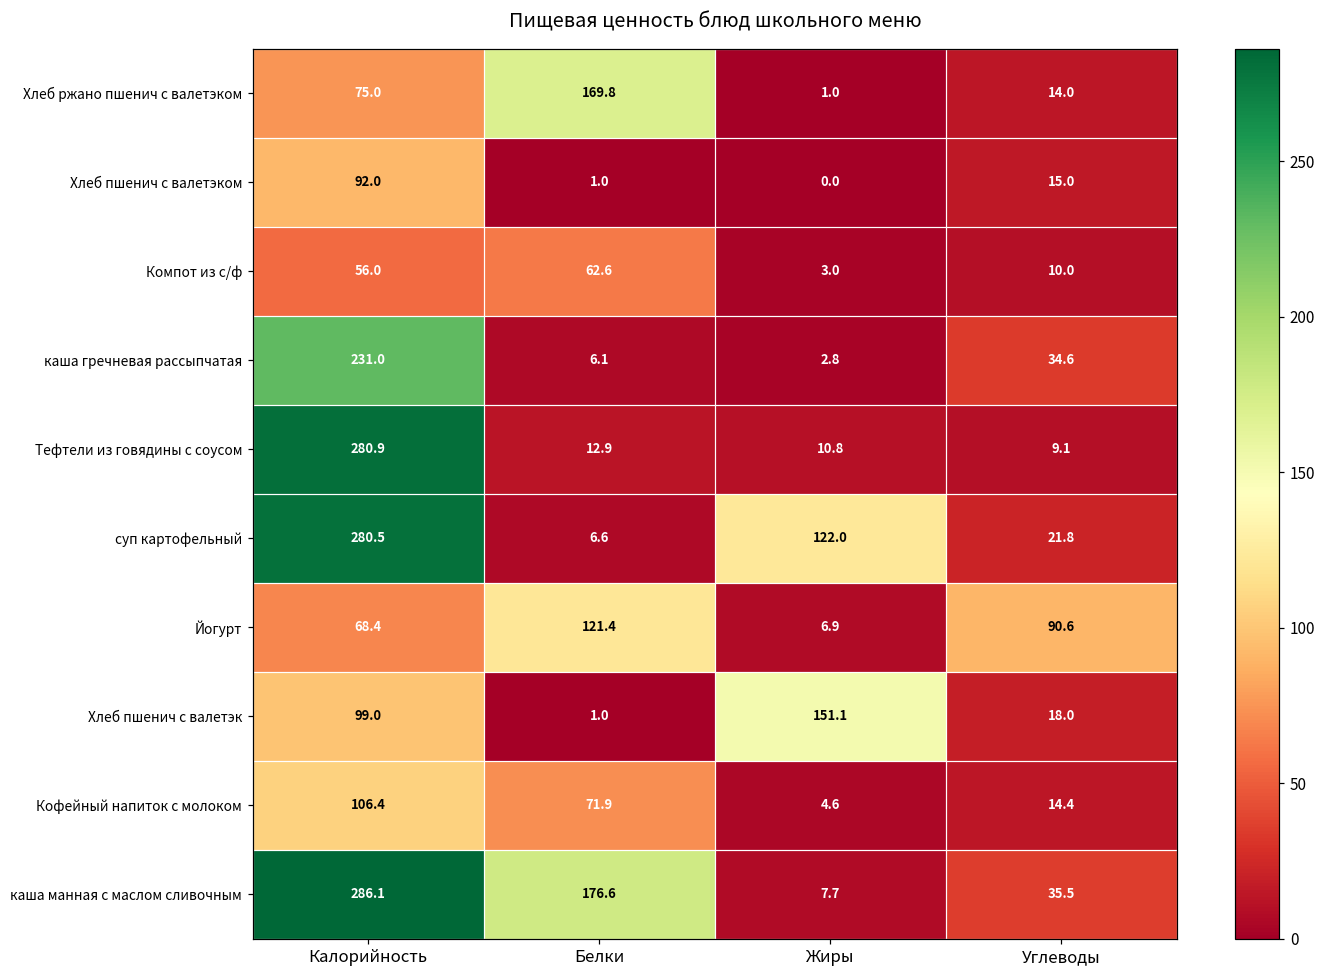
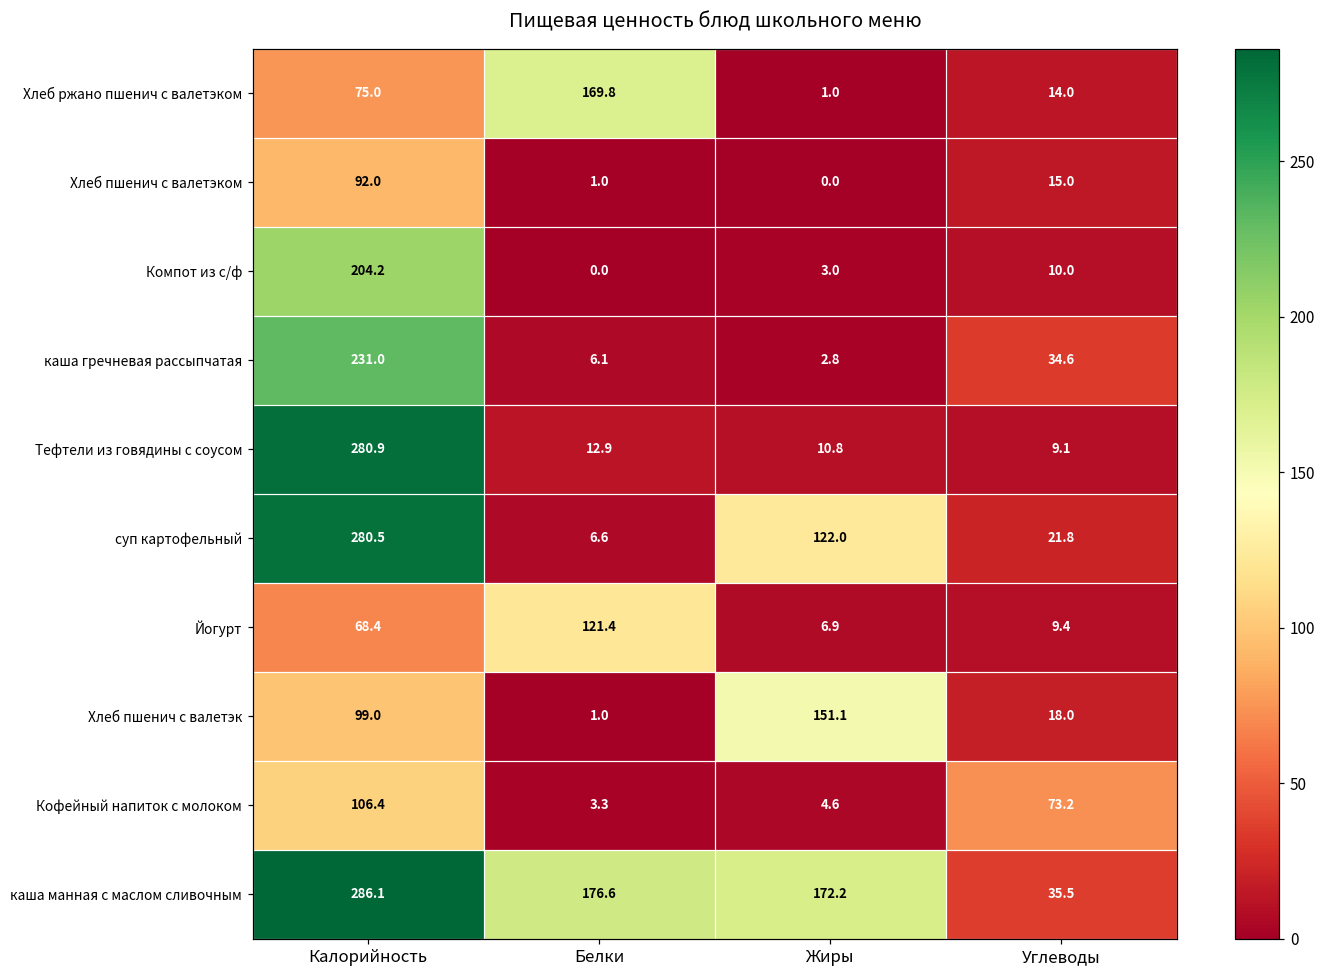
  {
    "Хлеб ржано пшенич с валетэком": {
      "Калорийность": 75.0,
      "Белки": 169.8,
      "Жиры": 1.0,
      "Углеводы": 14.0
    },
    "Хлеб пшенич с валетэком": {
      "Калорийность": 92.0,
      "Белки": 1.0,
      "Жиры": 0.0,
      "Углеводы": 15.0
    },
    "Компот из с/ф": {
-     "Калорийность": 56.0,
-     "Белки": 62.6,
+     "Калорийность": 204.2,
+     "Белки": 0.0,
      "Жиры": 3.0,
      "Углеводы": 10.0
    },
    "каша гречневая рассыпчатая": {
      "Калорийность": 231.0,
      "Белки": 6.1,
      "Жиры": 2.8,
      "Углеводы": 34.6
    },
    "Тефтели из говядины с соусом": {
      "Калорийность": 280.9,
      "Белки": 12.9,
      "Жиры": 10.8,
      "Углеводы": 9.1
    },
    "суп картофельный": {
      "Калорийность": 280.5,
      "Белки": 6.6,
      "Жиры": 122.0,
      "Углеводы": 21.8
    },
    "Йогурт": {
      "Калорийность": 68.4,
      "Белки": 121.4,
      "Жиры": 6.9,
-     "Углеводы": 90.6
+     "Углеводы": 9.4
    },
    "Хлеб пшенич с валетэк": {
      "Калорийность": 99.0,
      "Белки": 1.0,
      "Жиры": 151.1,
      "Углеводы": 18.0
    },
    "Кофейный напиток с молоком": {
      "Калорийность": 106.4,
-     "Белки": 71.9,
+     "Белки": 3.3,
      "Жиры": 4.6,
-     "Углеводы": 14.4
+     "Углеводы": 73.2
    },
    "каша манная с маслом сливочным": {
      "Калорийность": 286.1,
      "Белки": 176.6,
-     "Жиры": 7.7,
+     "Жиры": 172.2,
      "Углеводы": 35.5
    }
  }
